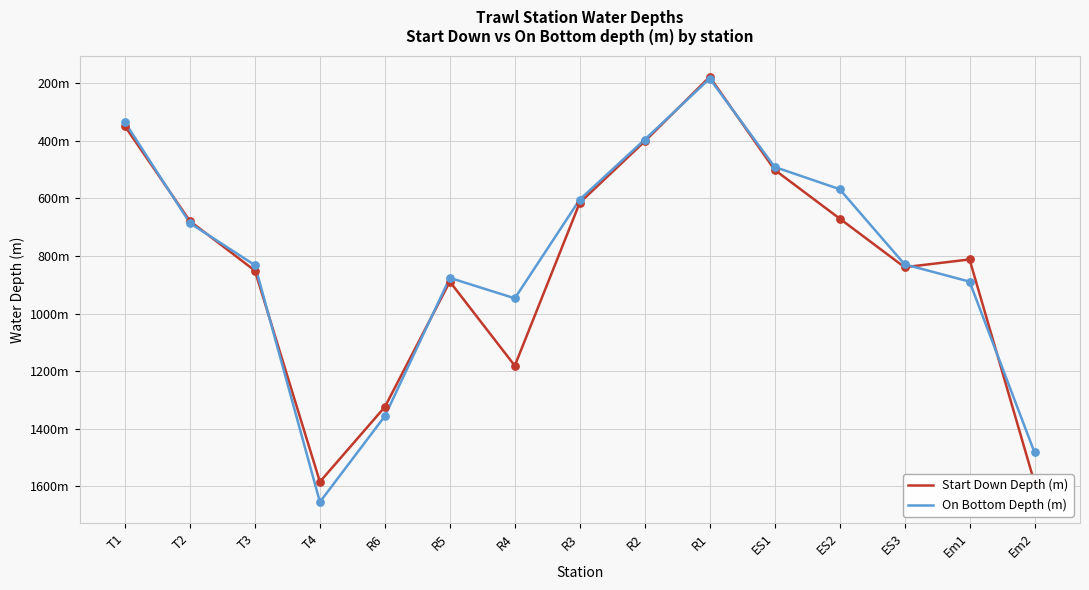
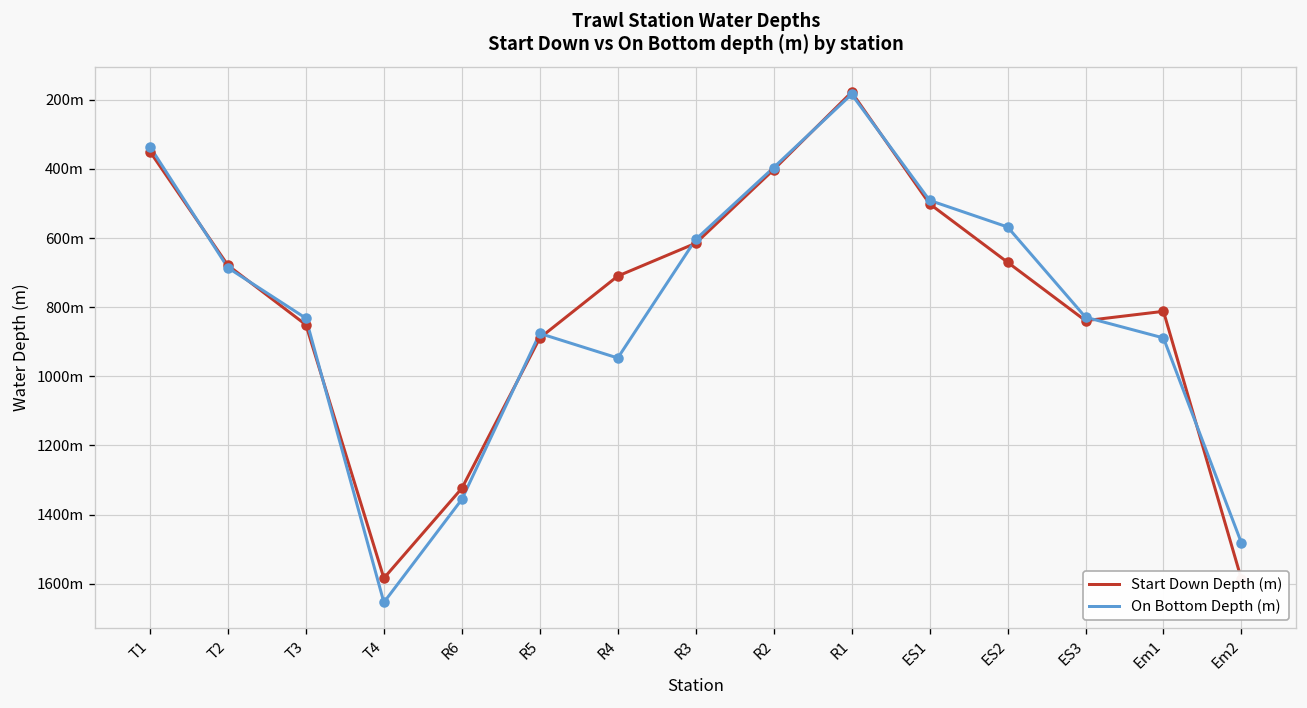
  {
    "Start Down Depth (m)": {
      "T1": "350m",
      "T3": "850m",
      "T4": "1580m",
      "R6": "1320m",
      "R5": "890m",
-     "R4": "1180m",
+     "R4": "710m",
      "R3": "620m",
      "ES1": "500m",
      "ES2": "670m",
      "ES3": "840m",
      "Em1": "810m"
    },
    "On Bottom Depth (m)": {
      "T1": "340m",
      "T3": "830m",
      "T4": "1650m",
      "R6": "1360m",
      "R5": "880m",
      "R4": "950m",
      "R3": "600m",
      "ES1": "490m",
      "ES2": "570m",
      "ES3": "830m",
      "Em1": "890m",
      "Em2": "1480m"
    }
  }
